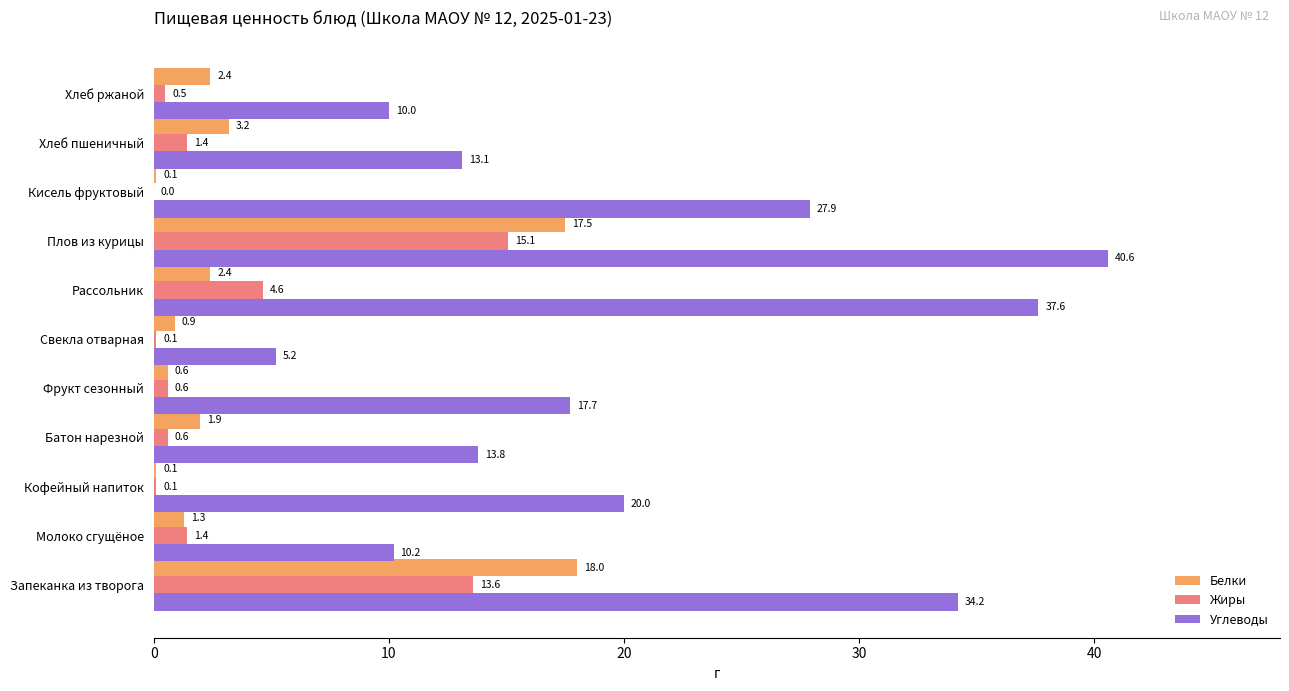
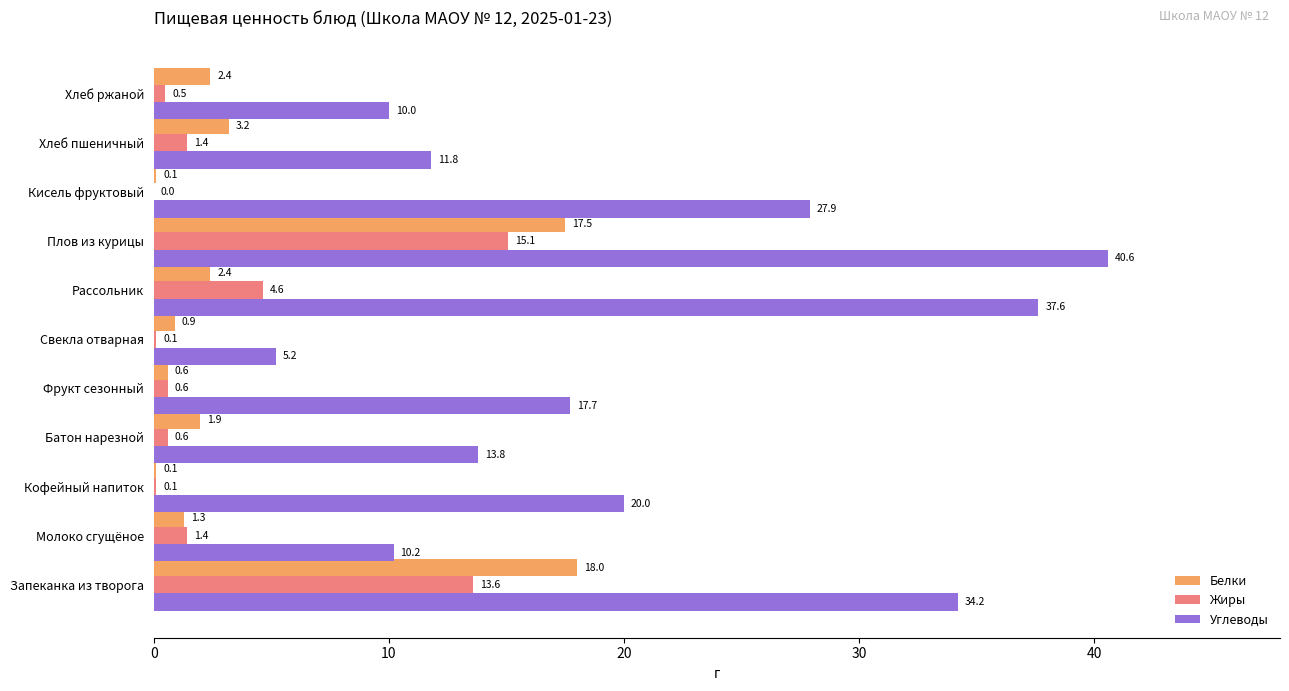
  {
    "Углеводы": {
      "Хлеб ржаной": 10.0,
-     "Хлеб пшеничный": 13.1,
+     "Хлеб пшеничный": 11.8,
      "Кисель фруктовый": 27.9,
      "Плов из курицы": 40.6,
      "Рассольник": 37.6,
      "Свекла отварная": 5.2,
      "Фрукт сезонный": 17.7,
      "Батон нарезной": 13.8,
      "Кофейный напиток": 20.0,
      "Молоко сгущёное": 10.2,
      "Запеканка из творога": 34.2
    }
  }
